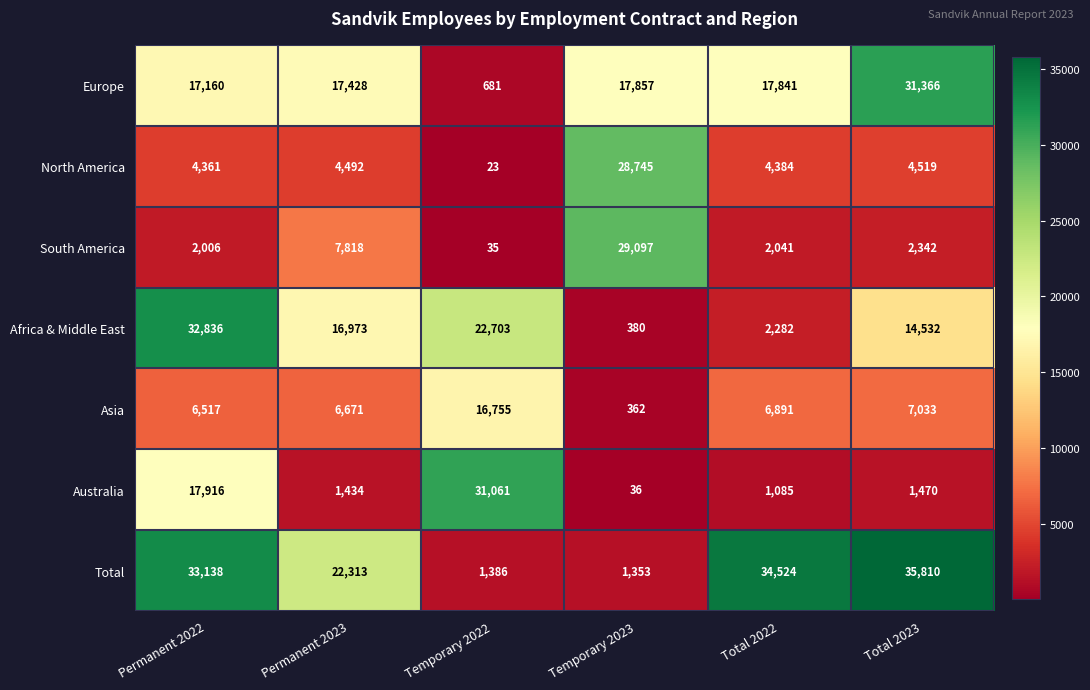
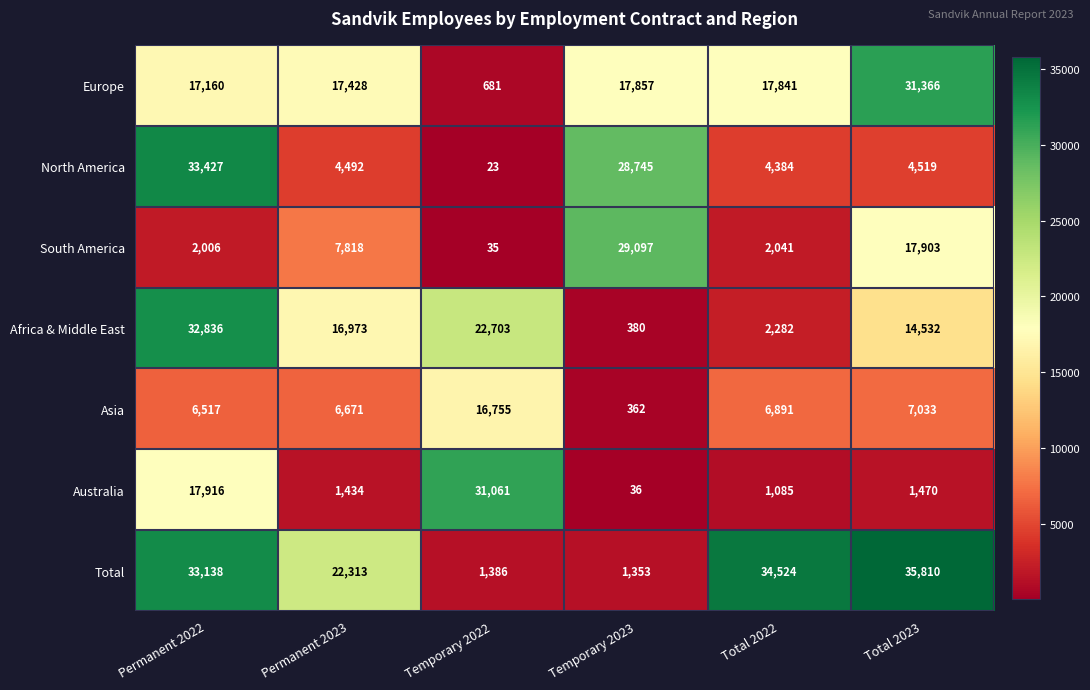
  {
    "Europe": {
      "Permanent 2022": "17,160",
      "Permanent 2023": "17,428",
      "Temporary 2022": "681",
      "Temporary 2023": "17,857",
      "Total 2022": "17,841",
      "Total 2023": "31,366"
    },
    "North America": {
-     "Permanent 2022": "4,361",
+     "Permanent 2022": "33,427",
      "Permanent 2023": "4,492",
      "Temporary 2022": "23",
      "Temporary 2023": "28,745",
      "Total 2022": "4,384",
      "Total 2023": "4,519"
    },
    "South America": {
      "Permanent 2022": "2,006",
      "Permanent 2023": "7,818",
      "Temporary 2022": "35",
      "Temporary 2023": "29,097",
      "Total 2022": "2,041",
-     "Total 2023": "2,342"
+     "Total 2023": "17,903"
    },
    "Africa & Middle East": {
      "Permanent 2022": "32,836",
      "Permanent 2023": "16,973",
      "Temporary 2022": "22,703",
      "Temporary 2023": "380",
      "Total 2022": "2,282",
      "Total 2023": "14,532"
    },
    "Asia": {
      "Permanent 2022": "6,517",
      "Permanent 2023": "6,671",
      "Temporary 2022": "16,755",
      "Temporary 2023": "362",
      "Total 2022": "6,891",
      "Total 2023": "7,033"
    },
    "Australia": {
      "Permanent 2022": "17,916",
      "Permanent 2023": "1,434",
      "Temporary 2022": "31,061",
      "Temporary 2023": "36",
      "Total 2022": "1,085",
      "Total 2023": "1,470"
    },
    "Total": {
      "Permanent 2022": "33,138",
      "Permanent 2023": "22,313",
      "Temporary 2022": "1,386",
      "Temporary 2023": "1,353",
      "Total 2022": "34,524",
      "Total 2023": "35,810"
    }
  }
